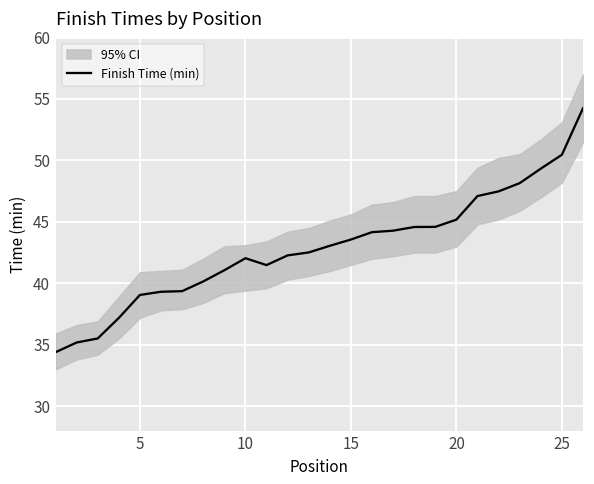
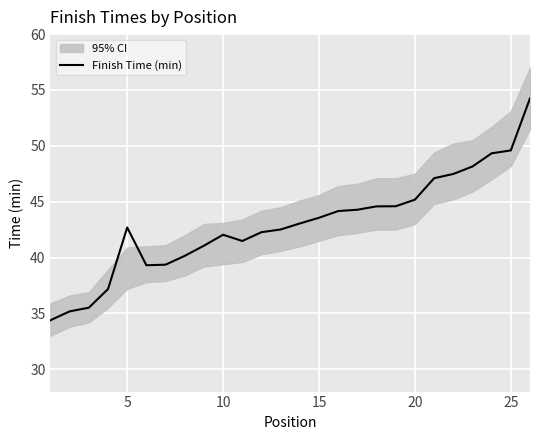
  {
    "Finish Time (min)": {
-     "5": 39.1,
+     "5": 42.7,
      "10": 42.0,
      "15": 43.6,
      "20": 45.2,
-     "25": 50.5
+     "25": 49.6
    }
  }
